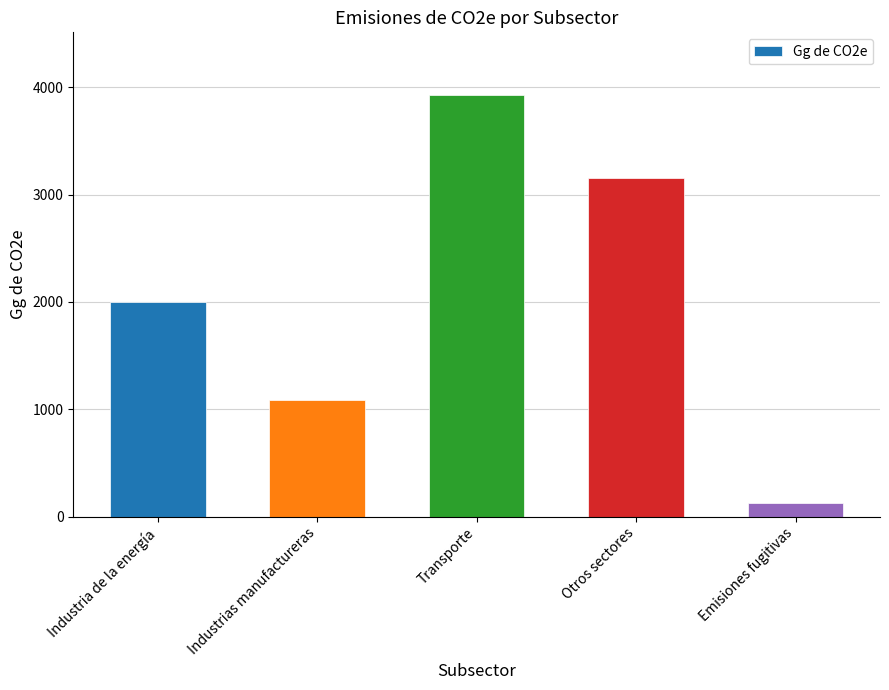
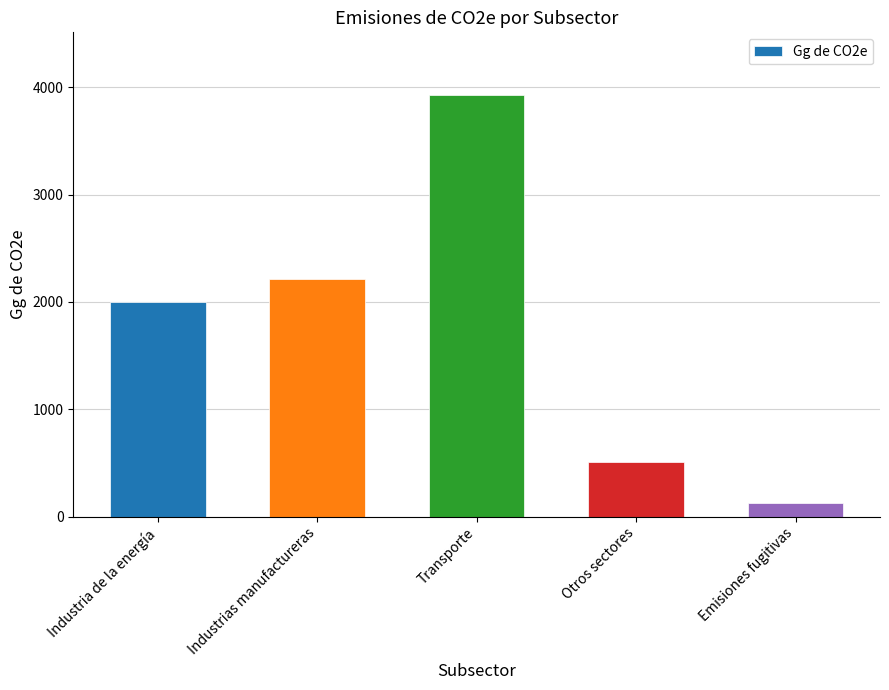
  {
    "Industria de la energía": 2000,
-   "Industrias manufactureras": 1090,
+   "Industrias manufactureras": 2220,
    "Transporte": 3920,
-   "Otros sectores": 3150,
+   "Otros sectores": 510,
    "Emisiones fugitivas": 130
  }
